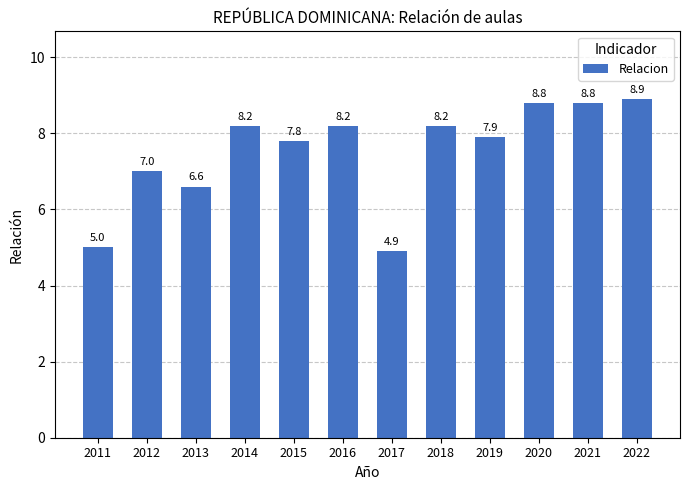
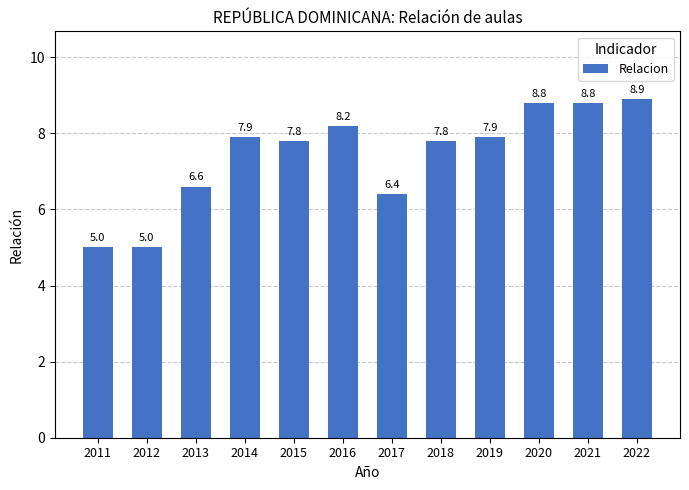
  {
    "2011": 5.0,
-   "2012": 7.0,
+   "2012": 5.0,
    "2013": 6.6,
-   "2014": 8.2,
+   "2014": 7.9,
    "2015": 7.8,
    "2016": 8.2,
-   "2017": 4.9,
-   "2018": 8.2,
+   "2017": 6.4,
+   "2018": 7.8,
    "2019": 7.9,
    "2020": 8.8,
    "2021": 8.8,
    "2022": 8.9
  }
